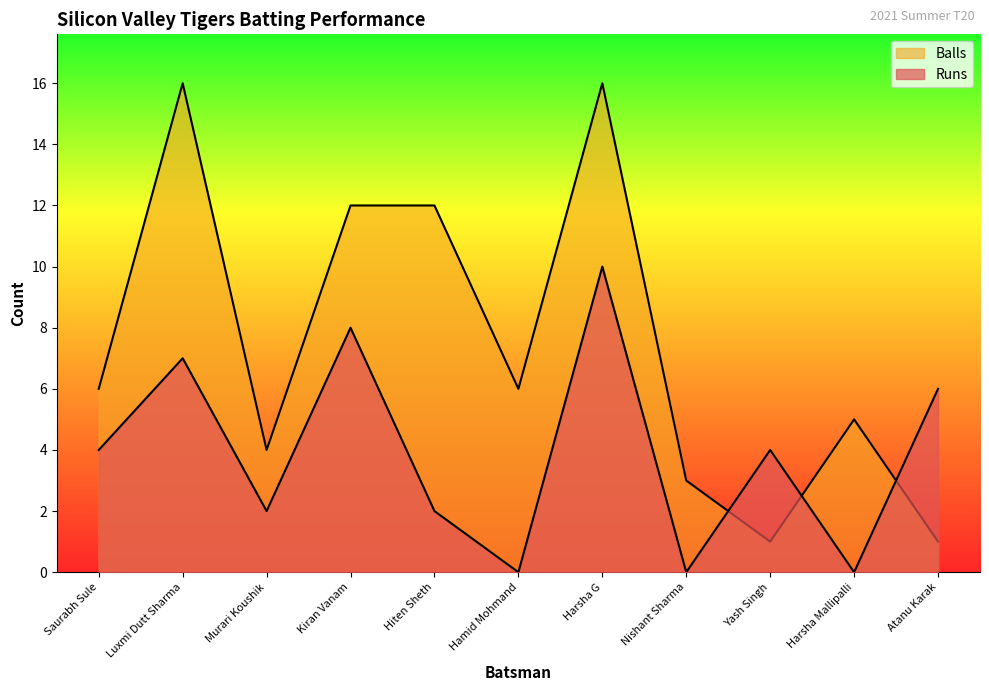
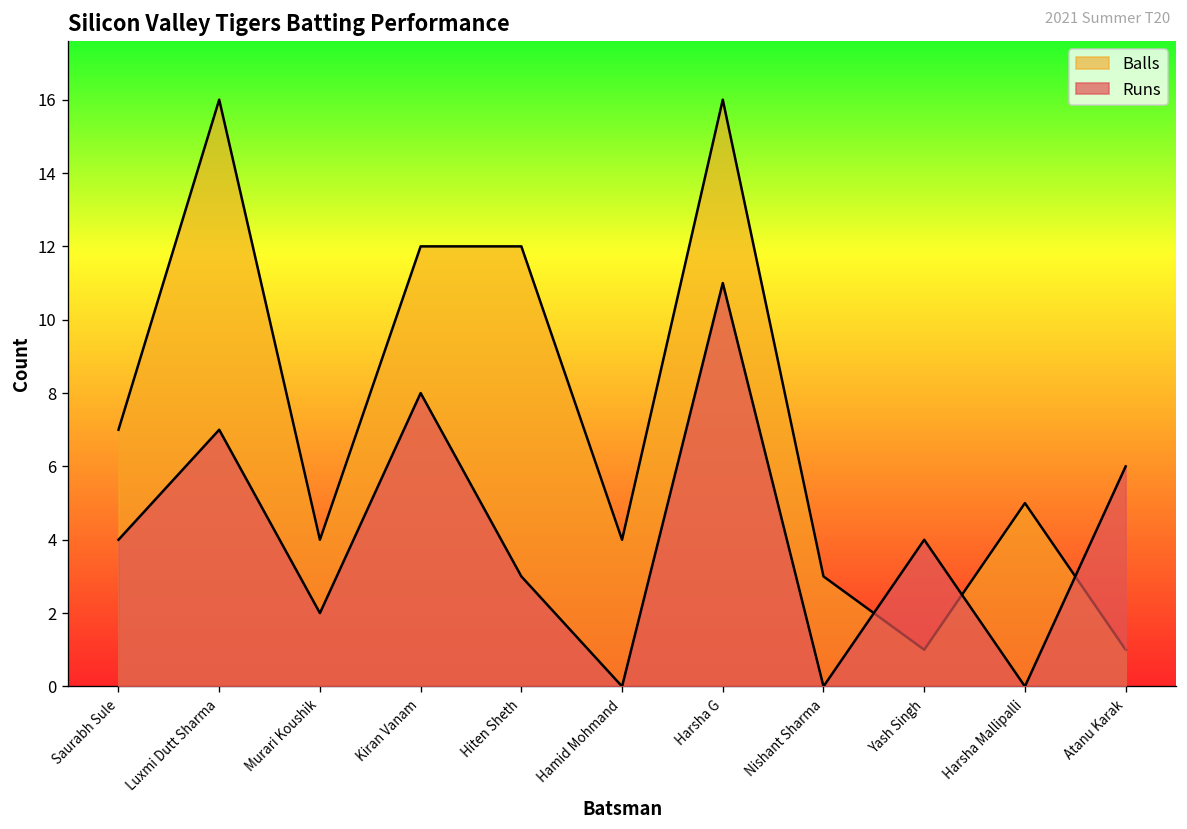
  {
    "Balls": {
-     "Saurabh Sule": 6,
+     "Saurabh Sule": 7,
      "Luxmi Dutt Sharma": 16,
      "Murari Koushik": 4,
      "Kiran Vanam": 12,
      "Hiten Sheth": 12,
-     "Hamid Mohmand": 6,
+     "Hamid Mohmand": 4,
      "Harsha G": 16,
      "Nishant Sharma": 3,
      "Yash Singh": 1,
      "Harsha Mallipalli": 5,
      "Atanu Karak": 1
    },
    "Runs": {
      "Saurabh Sule": 4,
      "Luxmi Dutt Sharma": 7,
      "Murari Koushik": 2,
      "Kiran Vanam": 8,
-     "Hiten Sheth": 2,
+     "Hiten Sheth": 3,
      "Hamid Mohmand": 0,
-     "Harsha G": 10,
+     "Harsha G": 11,
      "Nishant Sharma": 0,
      "Yash Singh": 4,
      "Harsha Mallipalli": 0,
      "Atanu Karak": 6
    }
  }
